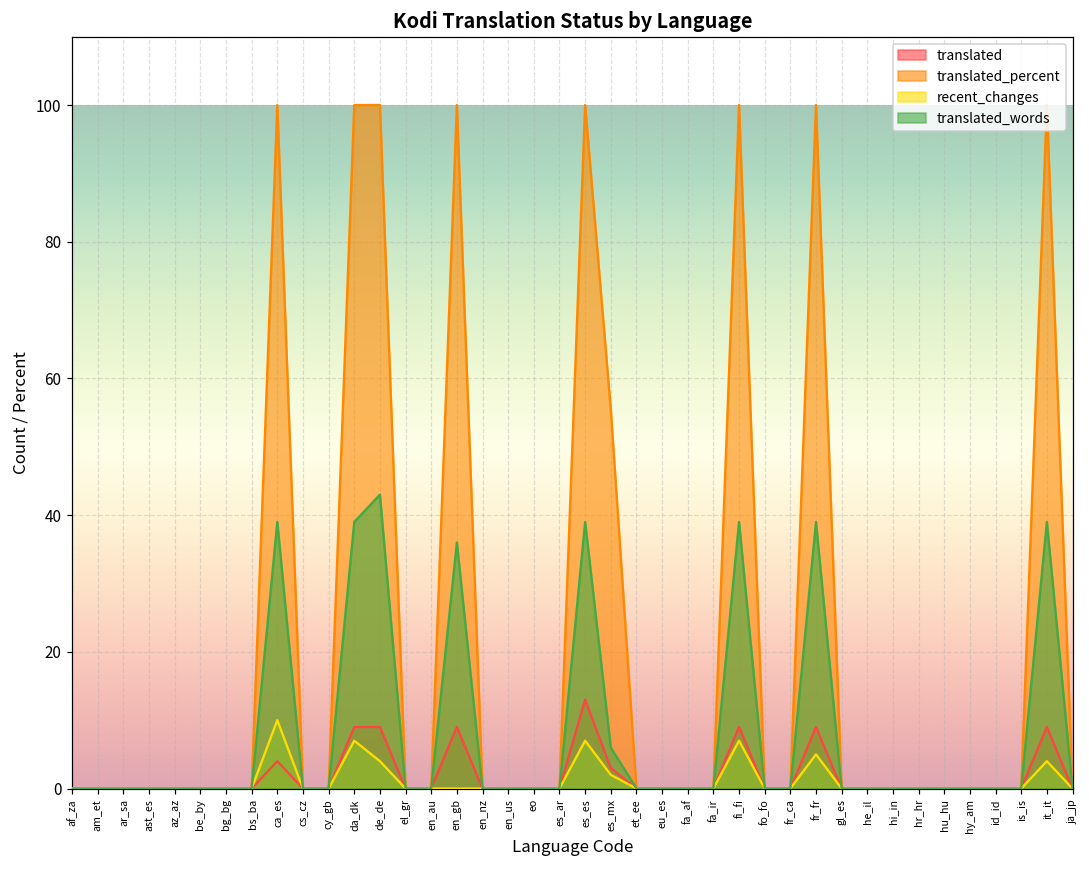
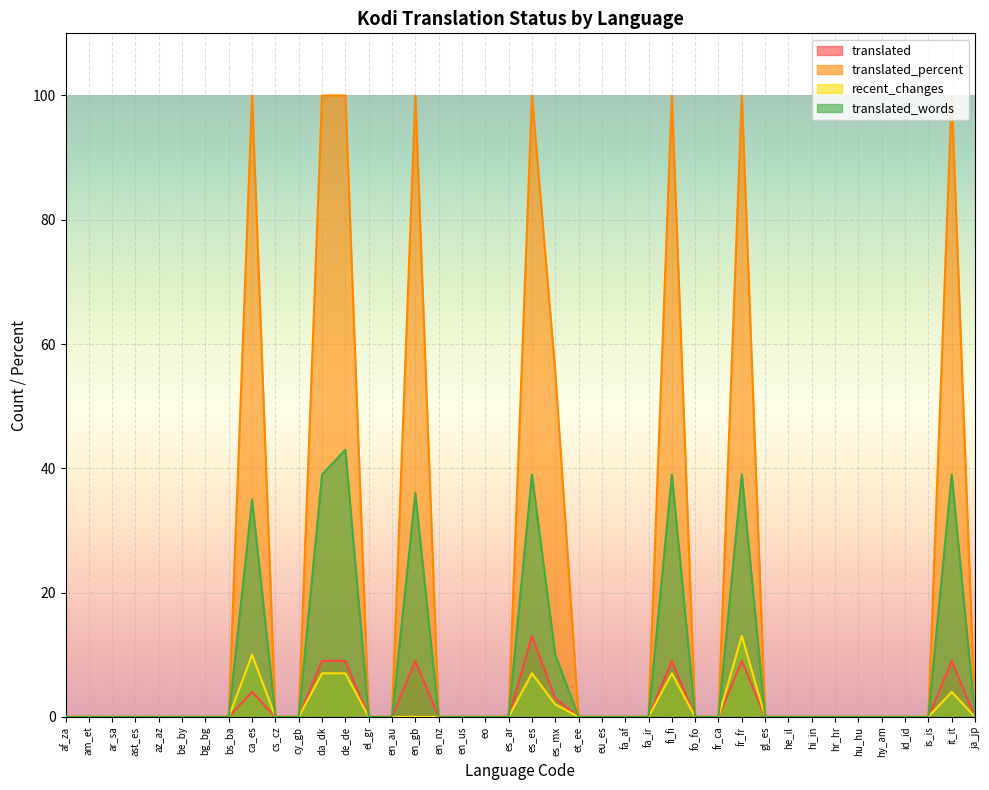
  {
    "translated": {
      "ca_es": 4,
      "da_dk": 9,
      "de_de": 9,
      "en_gb": 9,
      "es_es": 13,
      "es_mx": 3,
      "fi_fi": 9,
      "fr_fr": 9,
      "it_it": 9
    },
    "translated_percent": {
      "ca_es": 100,
      "da_dk": 100,
      "de_de": 100,
      "en_gb": 100,
      "es_es": 100,
      "es_mx": 56,
      "fi_fi": 100,
      "fr_fr": 100
    },
    "recent_changes": {
      "ca_es": 10,
      "da_dk": 7,
-     "de_de": 4,
+     "de_de": 7,
      "en_gb": 0,
      "es_es": 7,
      "es_mx": 2,
      "fi_fi": 7,
-     "fr_fr": 5,
+     "fr_fr": 13,
      "it_it": 4
    },
    "translated_words": {
-     "ca_es": 39,
+     "ca_es": 35,
      "da_dk": 39,
      "de_de": 43,
      "en_gb": 36,
      "es_es": 39,
-     "es_mx": 6,
+     "es_mx": 10,
      "fi_fi": 39,
      "fr_fr": 39,
      "it_it": 39
    }
  }
